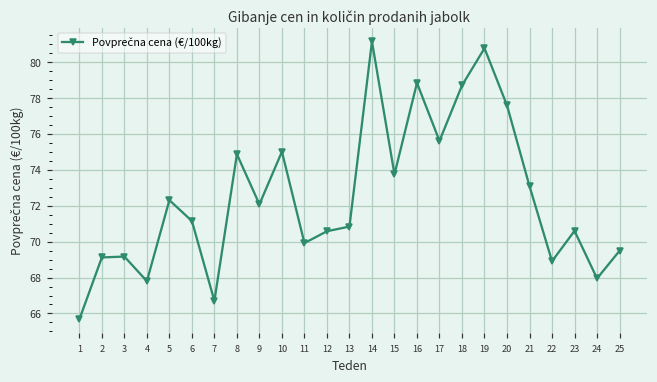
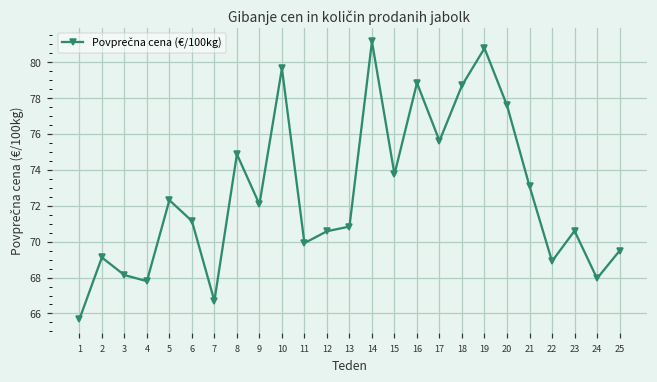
  {
    "1": 65.7,
    "2": 69.1,
-   "3": 69.2,
+   "3": 68.1,
    "4": 67.8,
    "5": 72.3,
    "6": 71.2,
    "7": 66.7,
    "8": 74.9,
    "9": 72.1,
-   "10": 75.0,
+   "10": 79.7,
    "11": 69.9,
    "12": 70.6,
    "13": 70.8,
    "14": 81.2,
    "15": 73.8,
    "16": 78.8,
    "17": 75.6,
    "18": 78.7,
    "19": 80.8,
    "20": 77.6,
    "21": 73.1,
    "22": 68.9,
    "23": 70.6,
    "24": 68.0,
    "25": 69.5
  }
